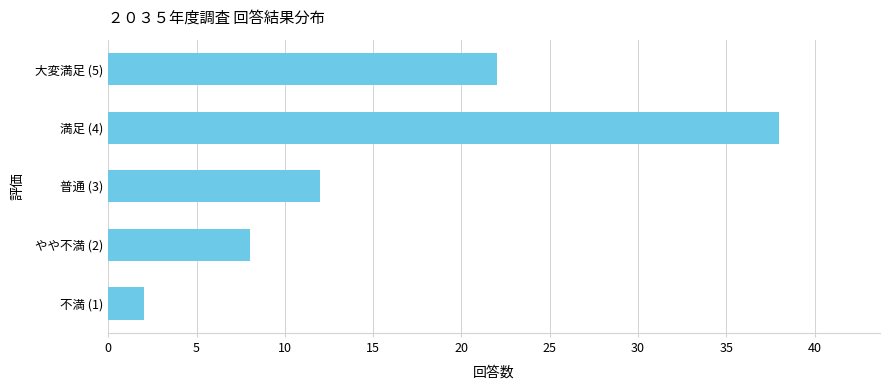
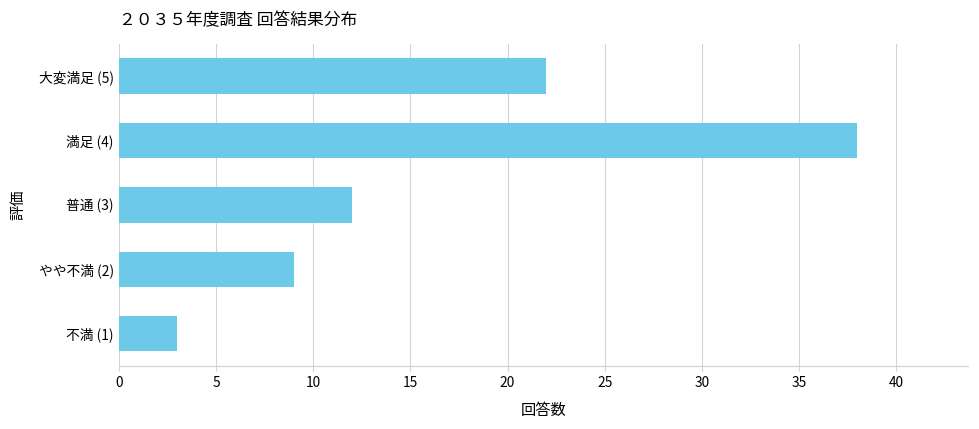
  {
    "大変満足 (5)": 22,
    "満足 (4)": 38,
    "普通 (3)": 12,
-   "やや不満 (2)": 8,
-   "不満 (1)": 2
+   "やや不満 (2)": 9,
+   "不満 (1)": 3
  }
